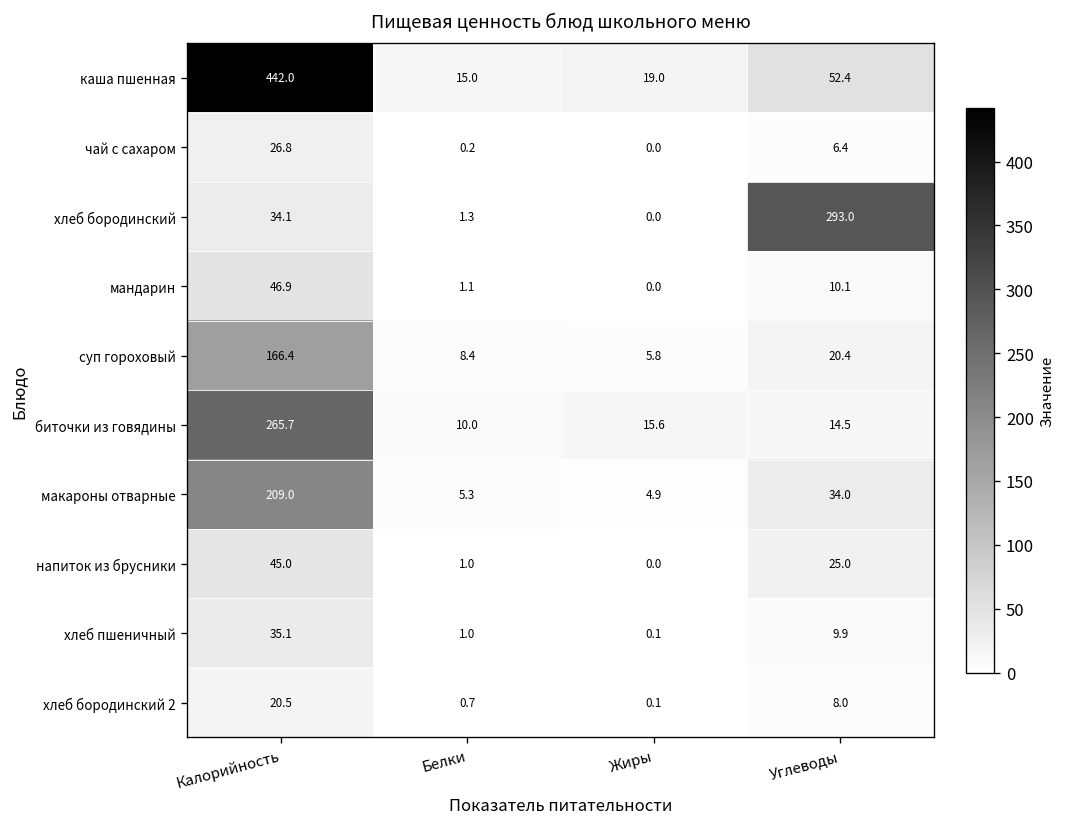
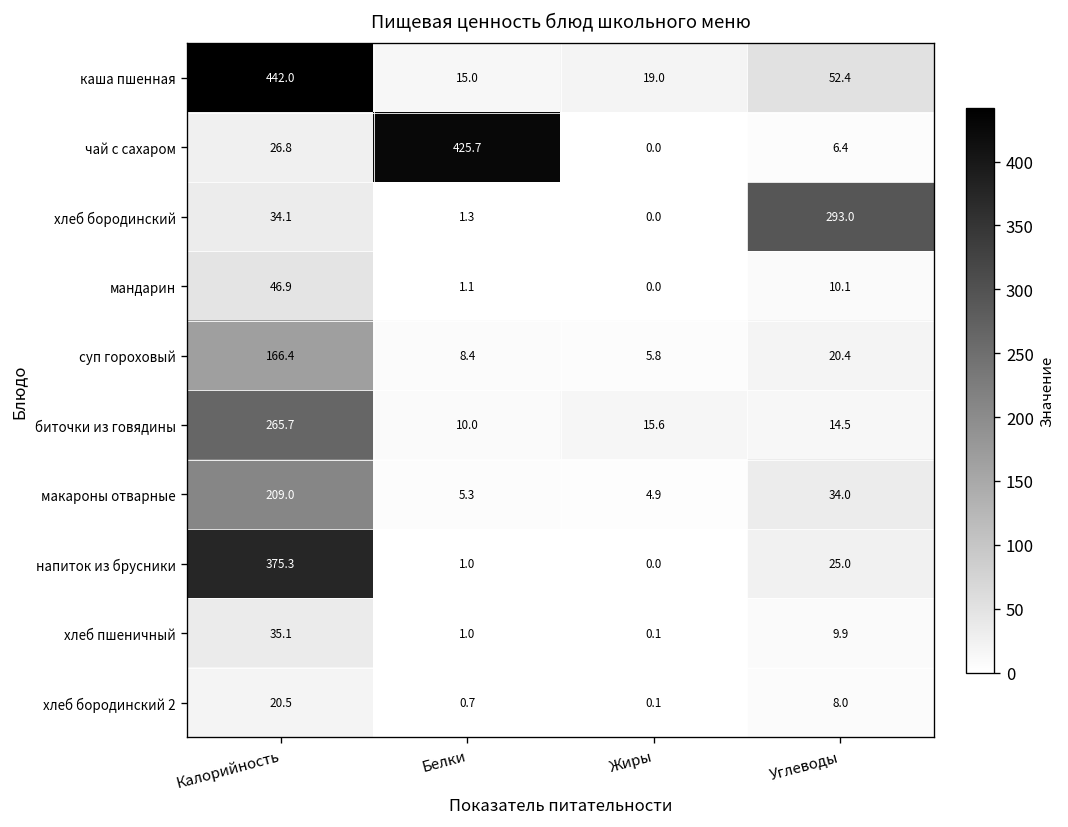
  {
    "каша пшенная": {
      "Калорийность": 442.0,
      "Белки": 15.0,
      "Жиры": 19.0,
      "Углеводы": 52.4
    },
    "чай с сахаром": {
      "Калорийность": 26.8,
-     "Белки": 0.2,
+     "Белки": 425.7,
      "Жиры": 0.0,
      "Углеводы": 6.4
    },
    "хлеб бородинский": {
      "Калорийность": 34.1,
      "Белки": 1.3,
      "Жиры": 0.0,
      "Углеводы": 293.0
    },
    "мандарин": {
      "Калорийность": 46.9,
      "Белки": 1.1,
      "Жиры": 0.0,
      "Углеводы": 10.1
    },
    "суп гороховый": {
      "Калорийность": 166.4,
      "Белки": 8.4,
      "Жиры": 5.8,
      "Углеводы": 20.4
    },
    "биточки из говядины": {
      "Калорийность": 265.7,
      "Белки": 10.0,
      "Жиры": 15.6,
      "Углеводы": 14.5
    },
    "макароны отварные": {
      "Калорийность": 209.0,
      "Белки": 5.3,
      "Жиры": 4.9,
      "Углеводы": 34.0
    },
    "напиток из брусники": {
-     "Калорийность": 45.0,
+     "Калорийность": 375.3,
      "Белки": 1.0,
      "Жиры": 0.0,
      "Углеводы": 25.0
    },
    "хлеб пшеничный": {
      "Калорийность": 35.1,
      "Белки": 1.0,
      "Жиры": 0.1,
      "Углеводы": 9.9
    },
    "хлеб бородинский 2": {
      "Калорийность": 20.5,
      "Белки": 0.7,
      "Жиры": 0.1,
      "Углеводы": 8.0
    }
  }
